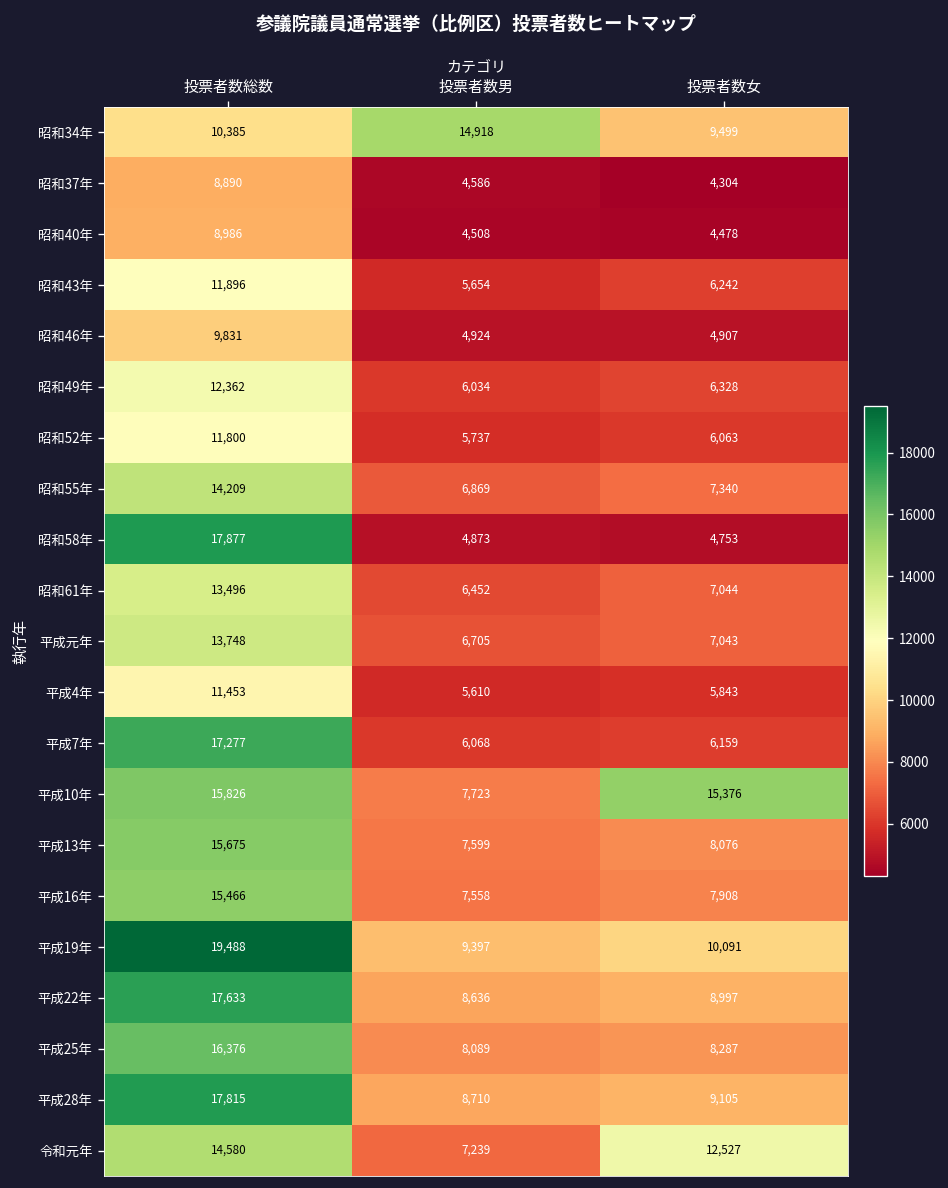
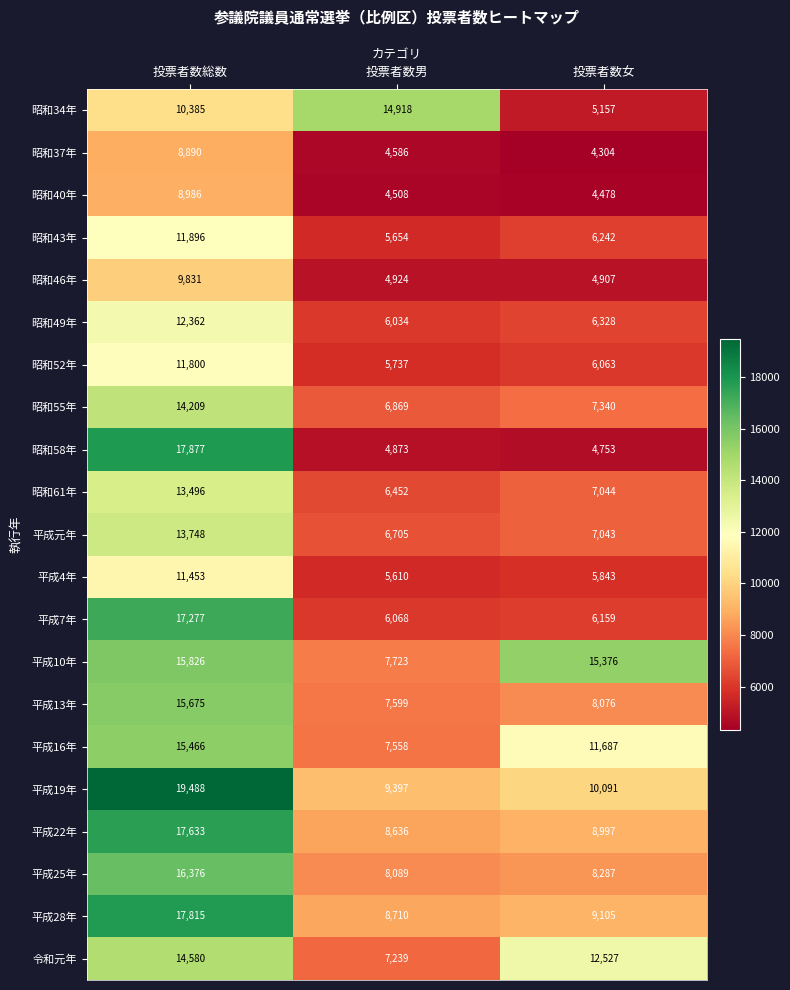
  {
    "昭和34年": {
      "投票者数総数": "10,385",
      "投票者数男": "14,918",
-     "投票者数女": "9,499"
+     "投票者数女": "5,157"
    },
    "昭和37年": {
      "投票者数総数": "8,890",
      "投票者数男": "4,586",
      "投票者数女": "4,304"
    },
    "昭和40年": {
      "投票者数総数": "8,986",
      "投票者数男": "4,508",
      "投票者数女": "4,478"
    },
    "昭和43年": {
      "投票者数総数": "11,896",
      "投票者数男": "5,654",
      "投票者数女": "6,242"
    },
    "昭和46年": {
      "投票者数総数": "9,831",
      "投票者数男": "4,924",
      "投票者数女": "4,907"
    },
    "昭和49年": {
      "投票者数総数": "12,362",
      "投票者数男": "6,034",
      "投票者数女": "6,328"
    },
    "昭和52年": {
      "投票者数総数": "11,800",
      "投票者数男": "5,737",
      "投票者数女": "6,063"
    },
    "昭和55年": {
      "投票者数総数": "14,209",
      "投票者数男": "6,869",
      "投票者数女": "7,340"
    },
    "昭和58年": {
      "投票者数総数": "17,877",
      "投票者数男": "4,873",
      "投票者数女": "4,753"
    },
    "昭和61年": {
      "投票者数総数": "13,496",
      "投票者数男": "6,452",
      "投票者数女": "7,044"
    },
    "平成元年": {
      "投票者数総数": "13,748",
      "投票者数男": "6,705",
      "投票者数女": "7,043"
    },
    "平成4年": {
      "投票者数総数": "11,453",
      "投票者数男": "5,610",
      "投票者数女": "5,843"
    },
    "平成7年": {
      "投票者数総数": "17,277",
      "投票者数男": "6,068",
      "投票者数女": "6,159"
    },
    "平成10年": {
      "投票者数総数": "15,826",
      "投票者数男": "7,723",
      "投票者数女": "15,376"
    },
    "平成13年": {
      "投票者数総数": "15,675",
      "投票者数男": "7,599",
      "投票者数女": "8,076"
    },
    "平成16年": {
      "投票者数総数": "15,466",
      "投票者数男": "7,558",
-     "投票者数女": "7,908"
+     "投票者数女": "11,687"
    },
    "平成19年": {
      "投票者数総数": "19,488",
      "投票者数男": "9,397",
      "投票者数女": "10,091"
    },
    "平成22年": {
      "投票者数総数": "17,633",
      "投票者数男": "8,636",
      "投票者数女": "8,997"
    },
    "平成25年": {
      "投票者数総数": "16,376",
      "投票者数男": "8,089",
      "投票者数女": "8,287"
    },
    "平成28年": {
      "投票者数総数": "17,815",
      "投票者数男": "8,710",
      "投票者数女": "9,105"
    },
    "令和元年": {
      "投票者数総数": "14,580",
      "投票者数男": "7,239",
      "投票者数女": "12,527"
    }
  }
